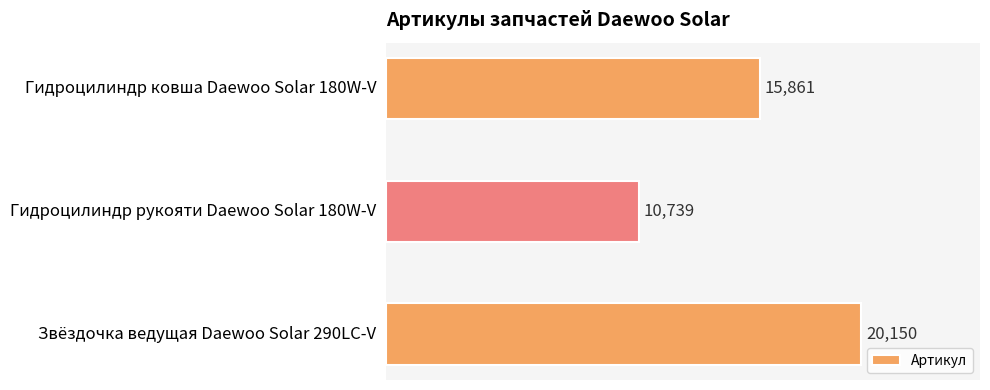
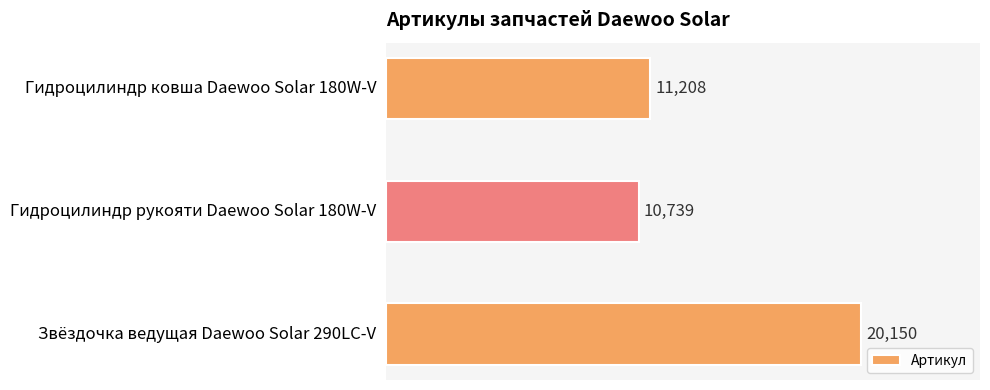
  {
-   "Гидроцилиндр ковша Daewoo Solar 180W-V": "15,861",
+   "Гидроцилиндр ковша Daewoo Solar 180W-V": "11,208",
    "Гидроцилиндр рукояти Daewoo Solar 180W-V": "10,739",
    "Звёздочка ведущая Daewoo Solar 290LC-V": "20,150"
  }
